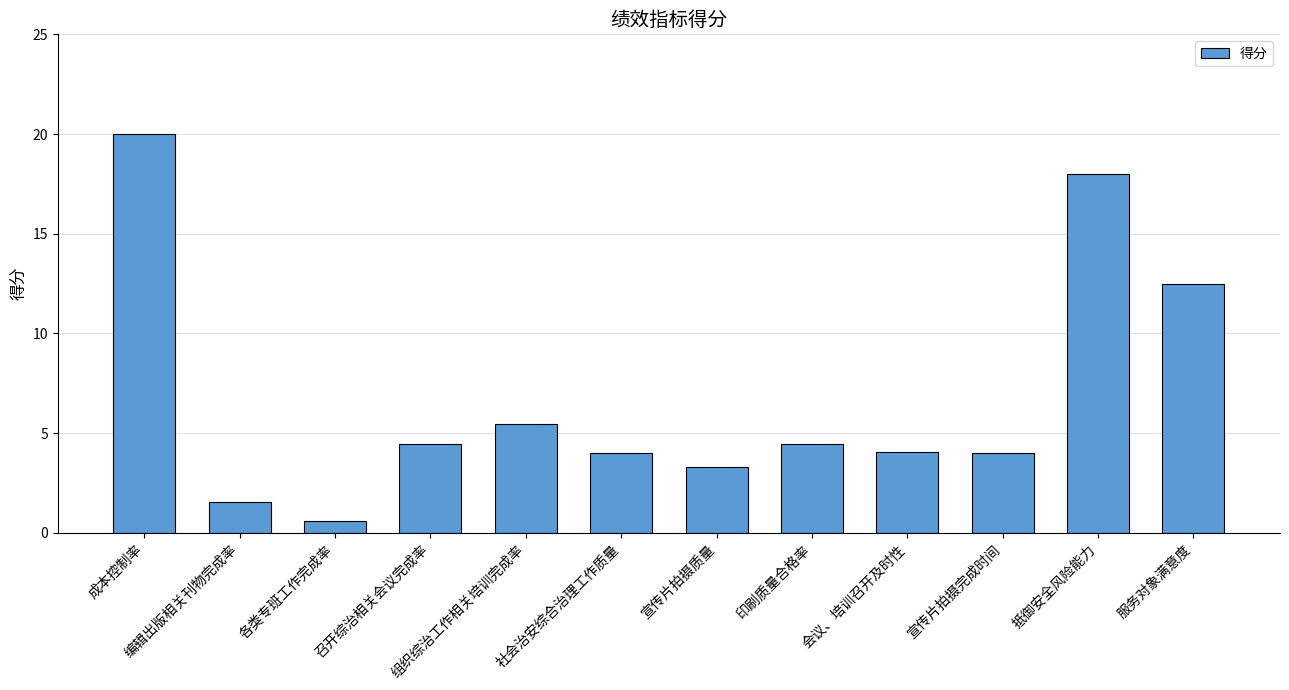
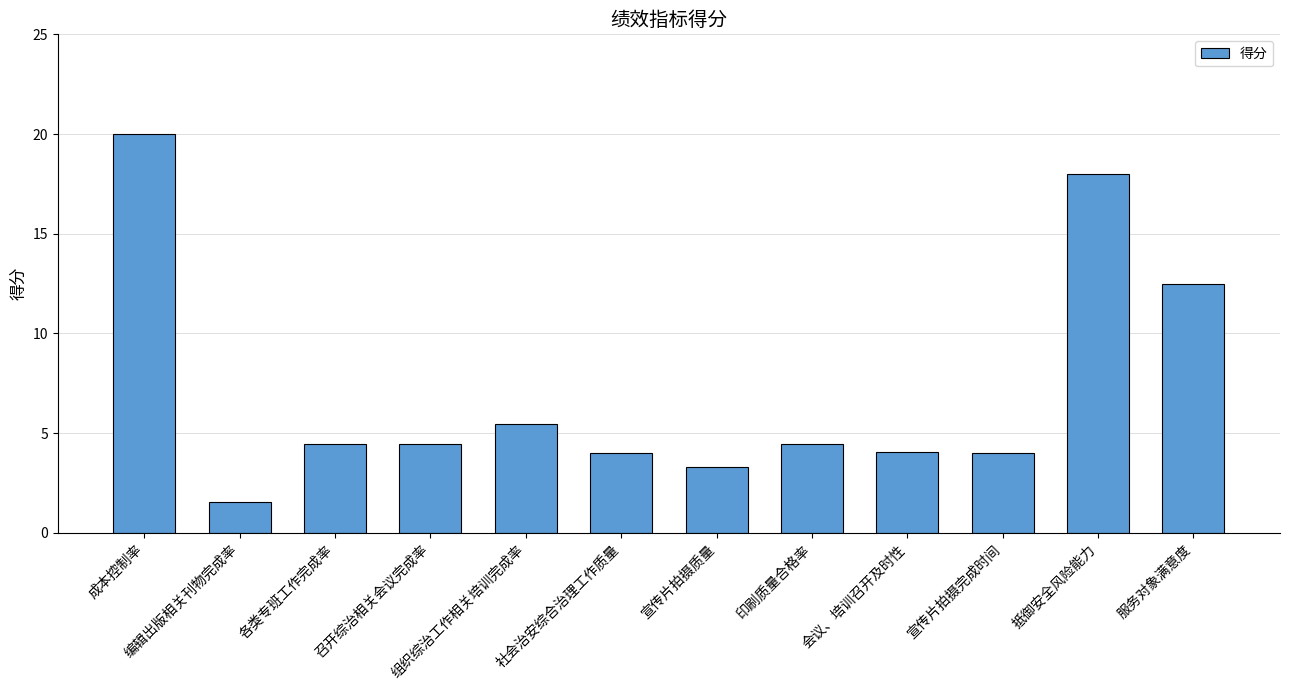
  {
    "成本控制率": 20.0,
    "编辑出版相关刊物完成率": 1.6,
-   "各类专班工作完成率": 0.6,
+   "各类专班工作完成率": 4.4,
    "召开综治相关会议完成率": 4.4,
    "组织综治工作相关培训完成率": 5.5,
    "社会治安综合治理工作质量": 4.0,
    "宣传片拍摄质量": 3.3,
    "印刷质量合格率": 4.4,
    "会议、培训召开及时性": 4.0,
    "宣传片拍摄完成时间": 4.0,
    "抵御安全风险能力": 18.0,
    "服务对象满意度": 12.5
  }
